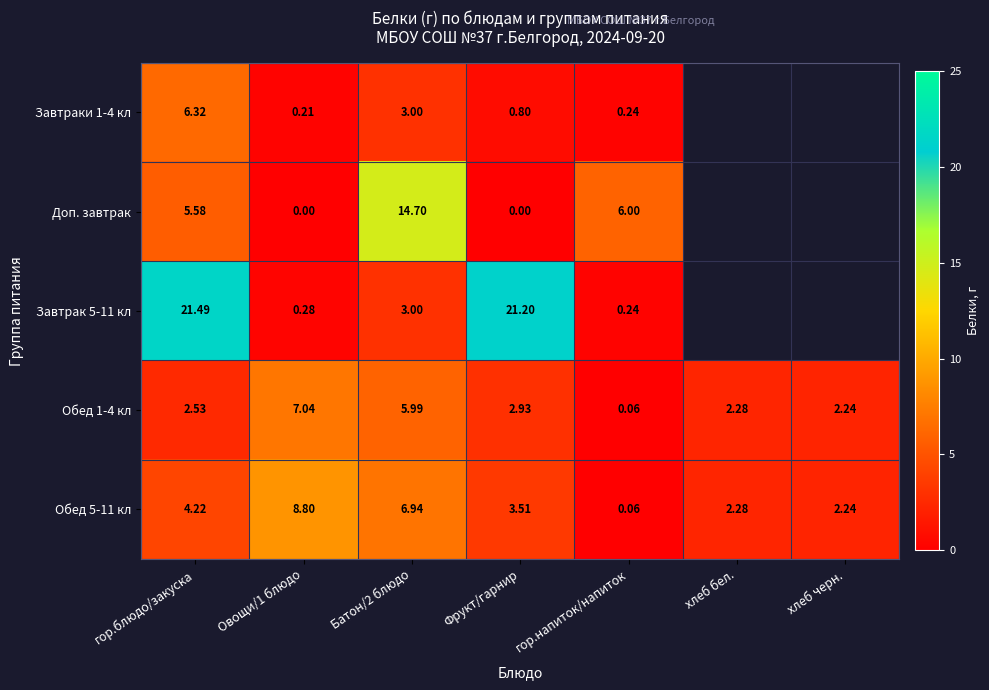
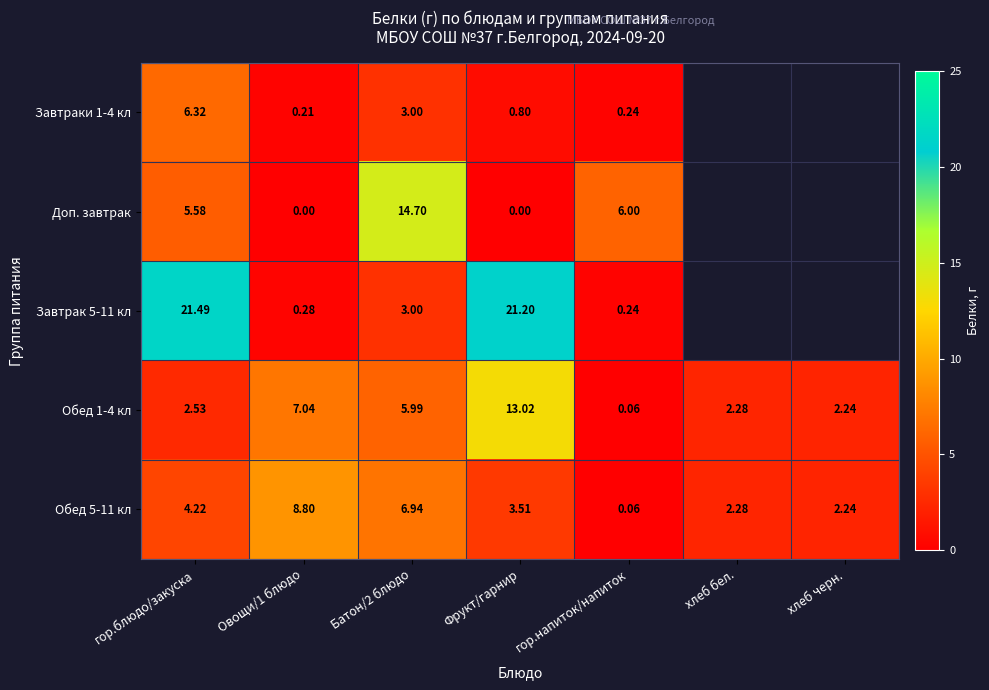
  {
    "Завтраки 1-4 кл": {
      "гор.блюдо/закуска": 6.32,
      "Овощи/1 блюдо": 0.21,
      "Батон/2 блюдо": 3.00,
      "Фрукт/гарнир": 0.80,
      "гор.напиток/напиток": 0.24
    },
    "Доп. завтрак": {
      "гор.блюдо/закуска": 5.58,
      "Овощи/1 блюдо": 0.00,
      "Батон/2 блюдо": 14.70,
      "Фрукт/гарнир": 0.00,
      "гор.напиток/напиток": 6.00
    },
    "Завтрак 5-11 кл": {
      "гор.блюдо/закуска": 21.49,
      "Овощи/1 блюдо": 0.28,
      "Батон/2 блюдо": 3.00,
      "Фрукт/гарнир": 21.20,
      "гор.напиток/напиток": 0.24
    },
    "Обед 1-4 кл": {
      "гор.блюдо/закуска": 2.53,
      "Овощи/1 блюдо": 7.04,
      "Батон/2 блюдо": 5.99,
-     "Фрукт/гарнир": 2.93,
+     "Фрукт/гарнир": 13.02,
      "гор.напиток/напиток": 0.06,
      "хлеб бел.": 2.28,
      "хлеб черн.": 2.24
    },
    "Обед 5-11 кл": {
      "гор.блюдо/закуска": 4.22,
      "Овощи/1 блюдо": 8.80,
      "Батон/2 блюдо": 6.94,
      "Фрукт/гарнир": 3.51,
      "гор.напиток/напиток": 0.06,
      "хлеб бел.": 2.28,
      "хлеб черн.": 2.24
    }
  }
